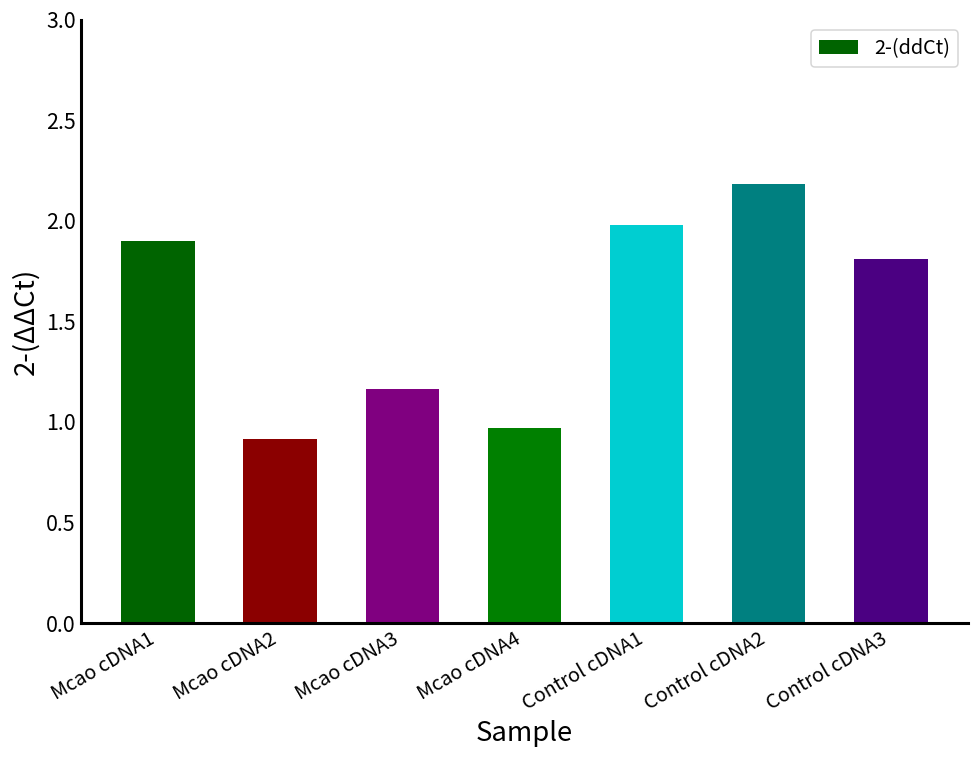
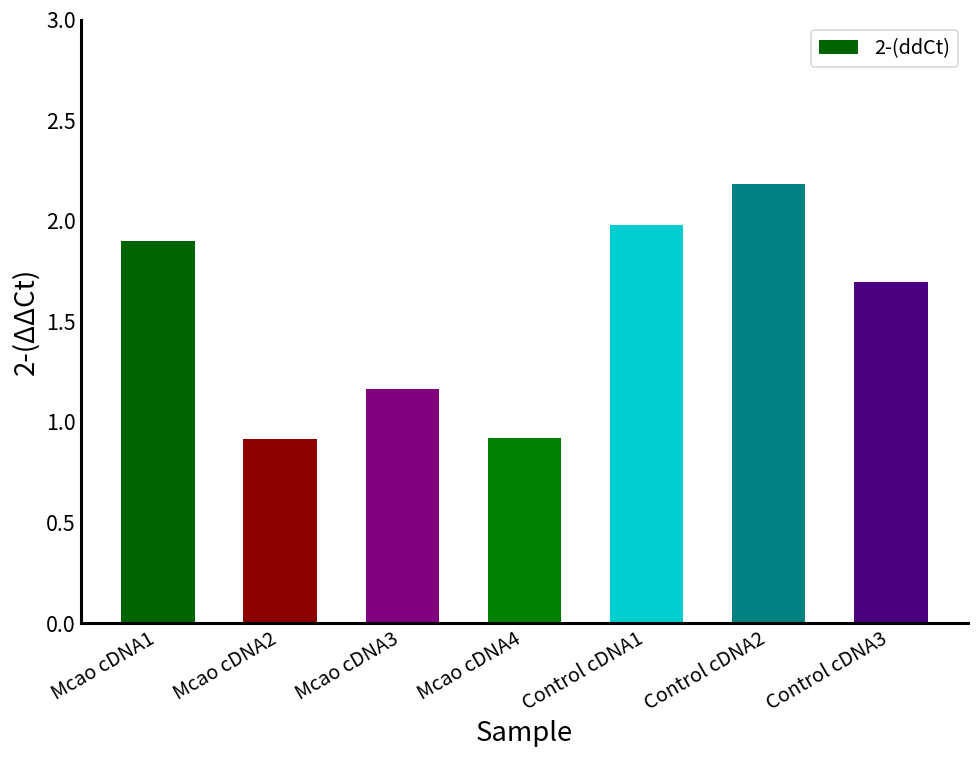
  {
    "Mcao cDNA1": 1.90,
    "Mcao cDNA2": 0.91,
    "Mcao cDNA3": 1.16,
-   "Mcao cDNA4": 0.97,
+   "Mcao cDNA4": 0.92,
    "Control cDNA1": 1.98,
    "Control cDNA2": 2.19,
-   "Control cDNA3": 1.81
+   "Control cDNA3": 1.69
  }
